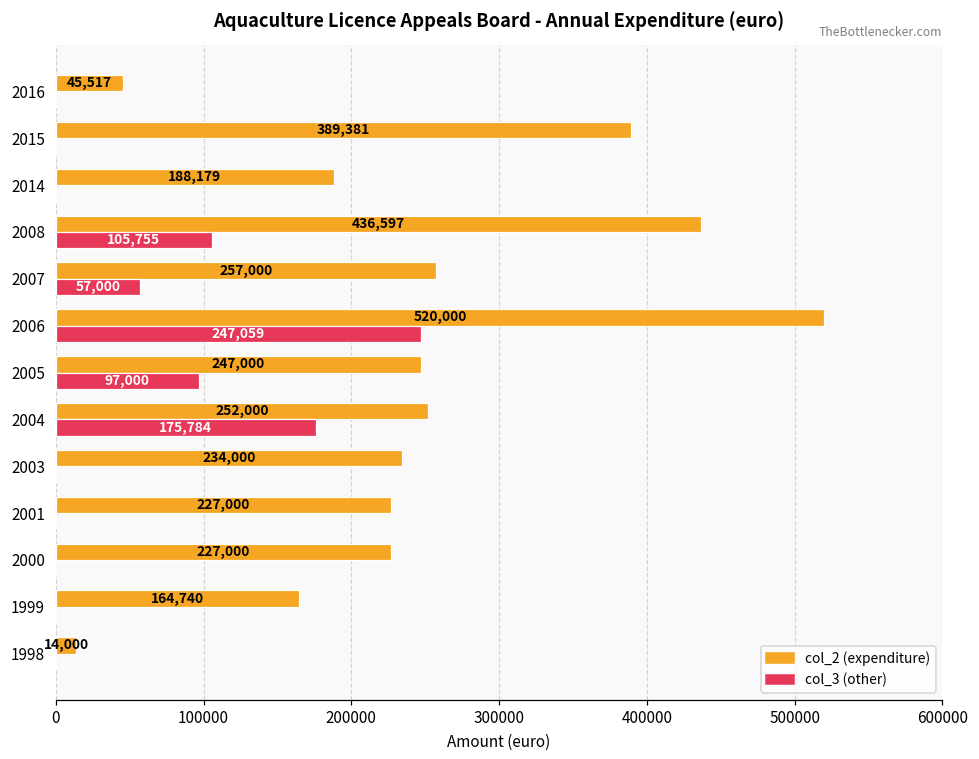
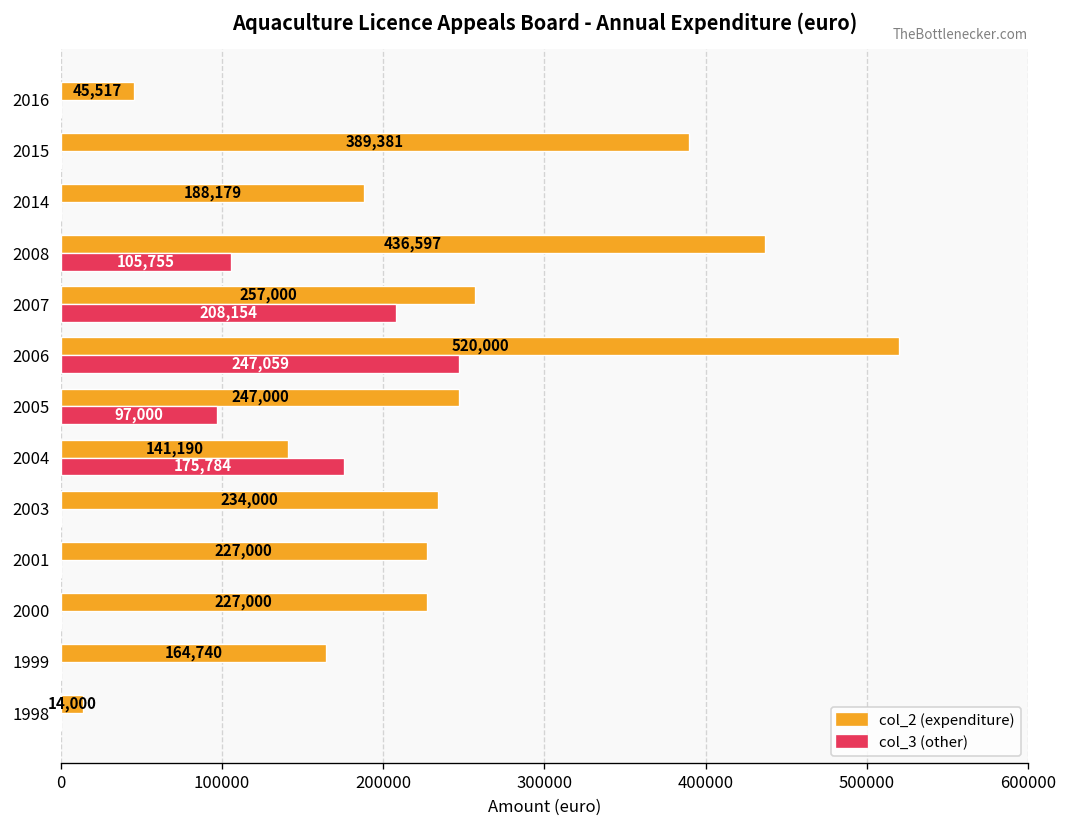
  {
    "col_2 (expenditure)": {
      "2016": "45,517",
      "2015": "389,381",
      "2014": "188,179",
      "2008": "436,597",
      "2007": "257,000",
      "2006": "520,000",
      "2005": "247,000",
-     "2004": "252,000",
+     "2004": "141,190",
      "2003": "234,000",
      "2001": "227,000",
      "2000": "227,000",
      "1999": "164,740",
      "1998": "14,000"
    },
    "col_3 (other)": {
      "2008": "105,755",
-     "2007": "57,000",
+     "2007": "208,154",
      "2006": "247,059",
      "2005": "97,000",
      "2004": "175,784"
    }
  }
